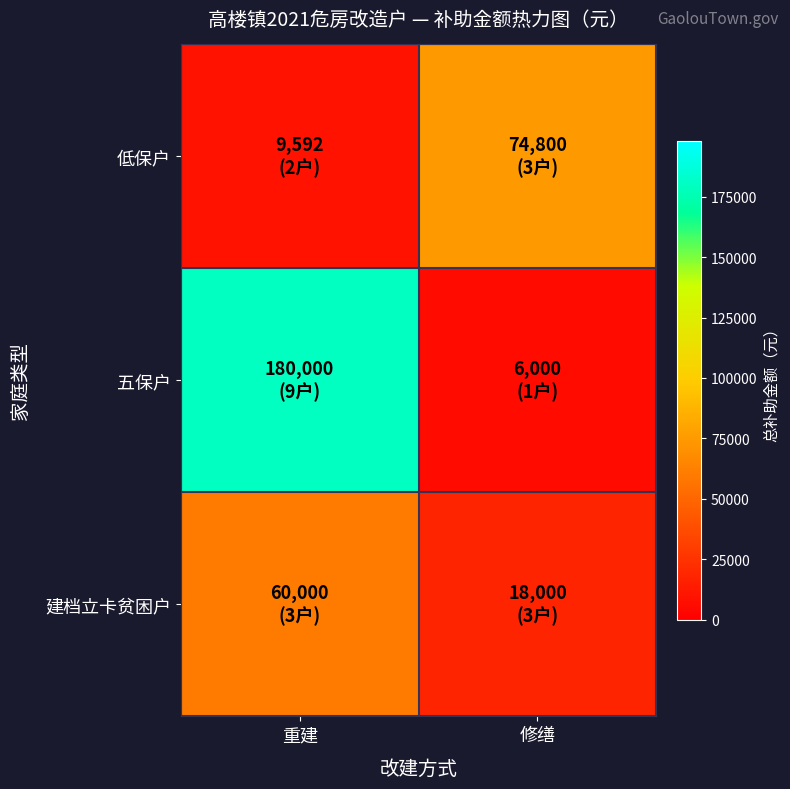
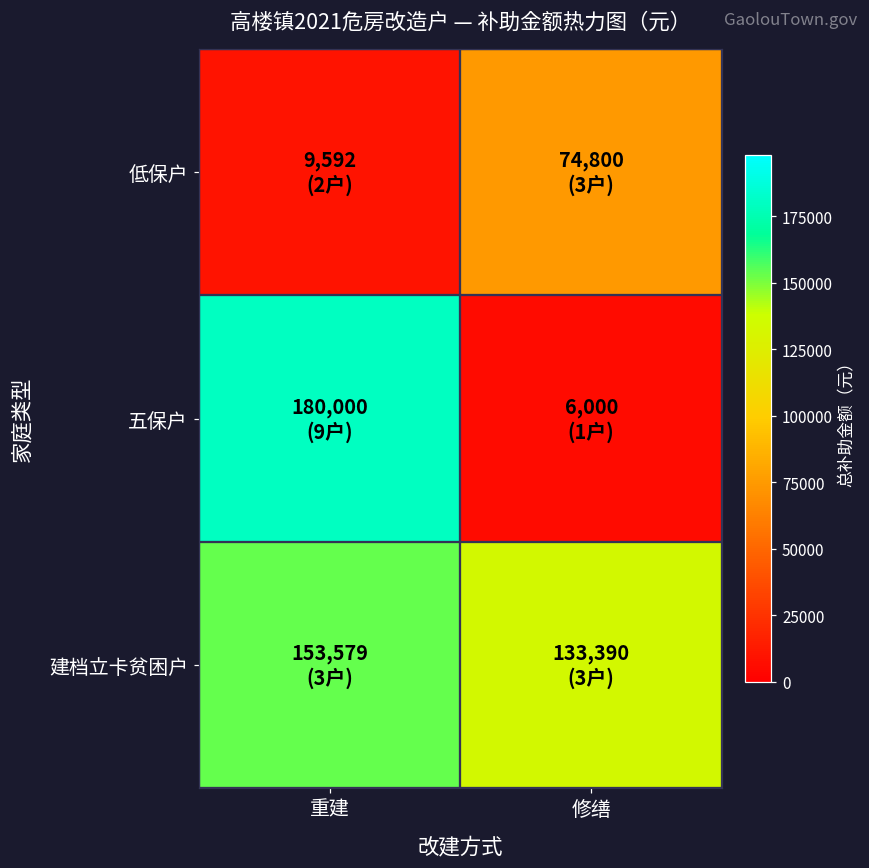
  {
    "建档立卡贫困户": {
-     "重建": "60,000",
-     "修缮": "18,000"
+     "重建": "153,579",
+     "修缮": "133,390"
    }
  }
